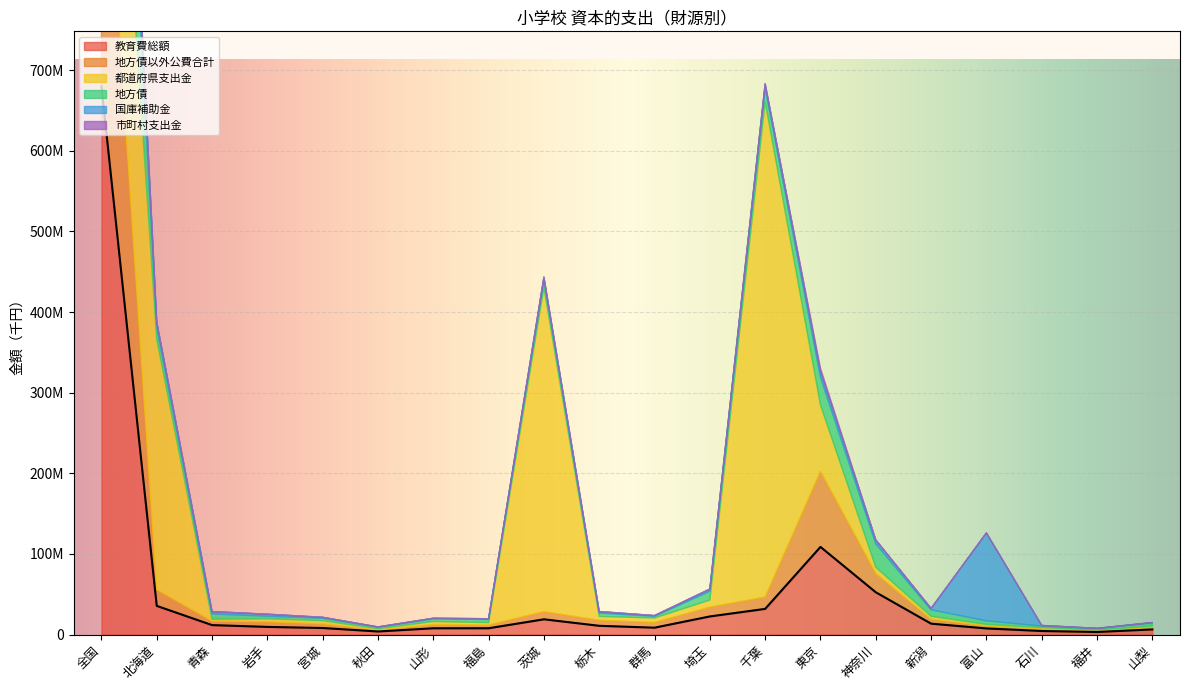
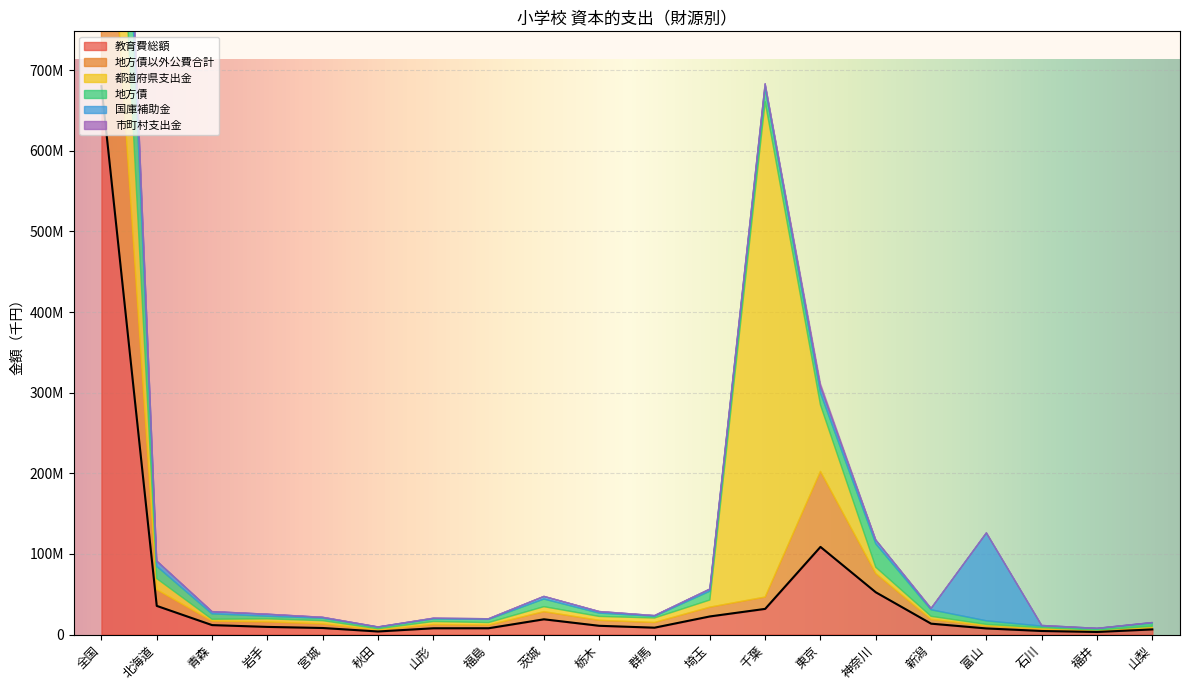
  {
    "都道府県支出金": {
-     "北海道": 310000000,
+     "北海道": 10000000,
      "岩手": 0,
-     "茨城": 400000000,
+     "茨城": 10000000,
      "栃木": 0,
      "埼玉": 10000000,
      "千葉": 610000000,
      "東京": 80000000,
      "神奈川": 10000000,
      "新潟": 0
    },
    "地方債": {
      "北海道": 20000000,
      "茨城": 10000000,
      "千葉": 20000000,
-     "東京": 30000000,
+     "東京": 10000000,
      "神奈川": 30000000,
      "富山": 0
    },
    "国庫補助金": {
      "東京": 10000000
    },
    "市町村支出金": {
      "東京": 0
    }
  }
